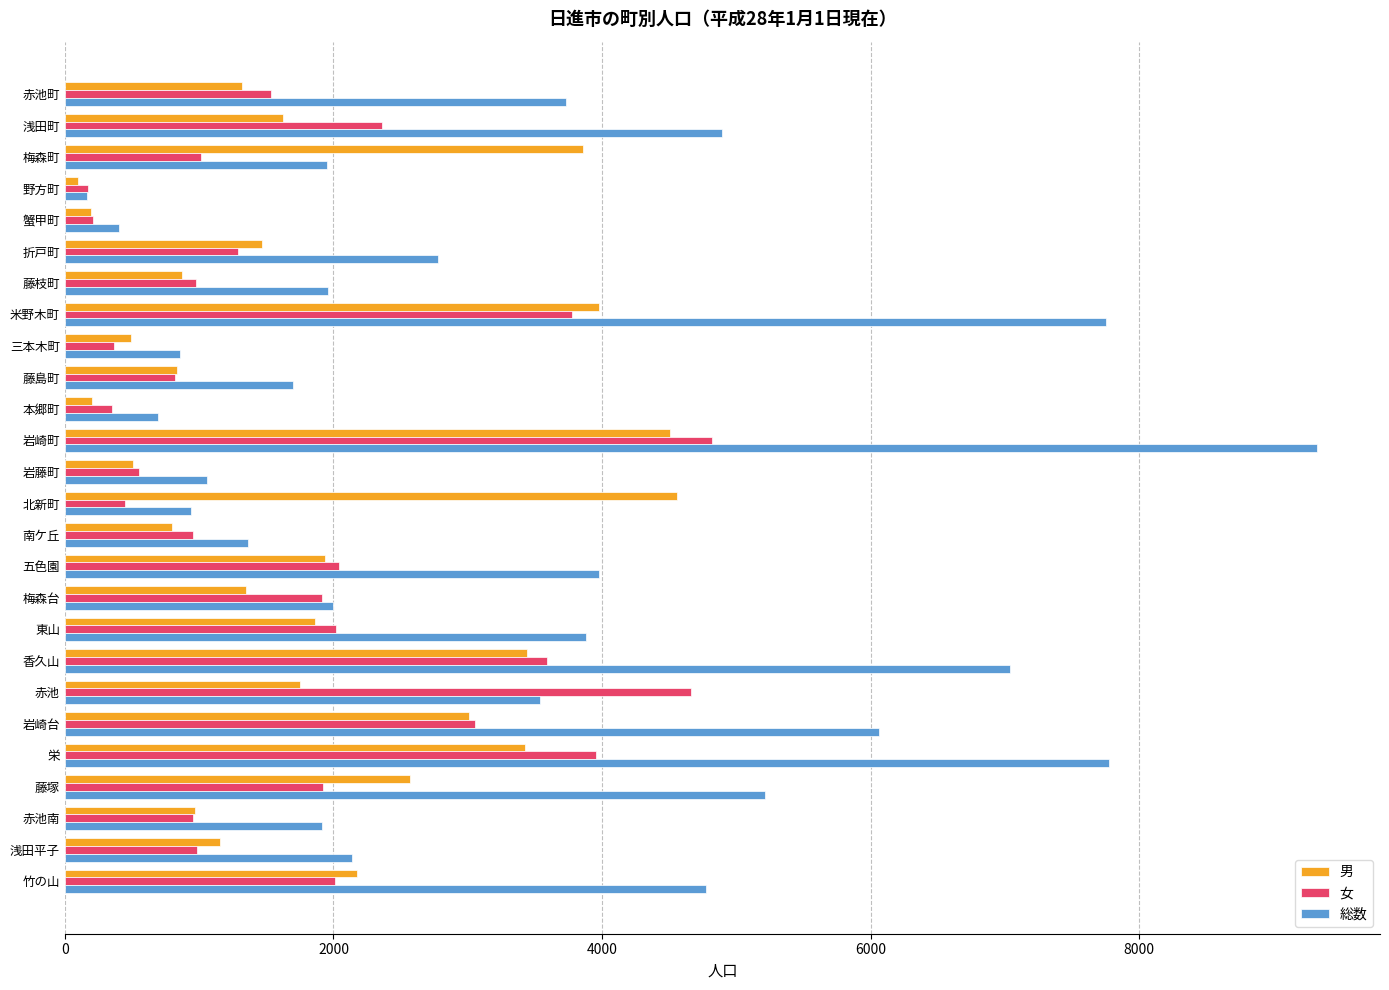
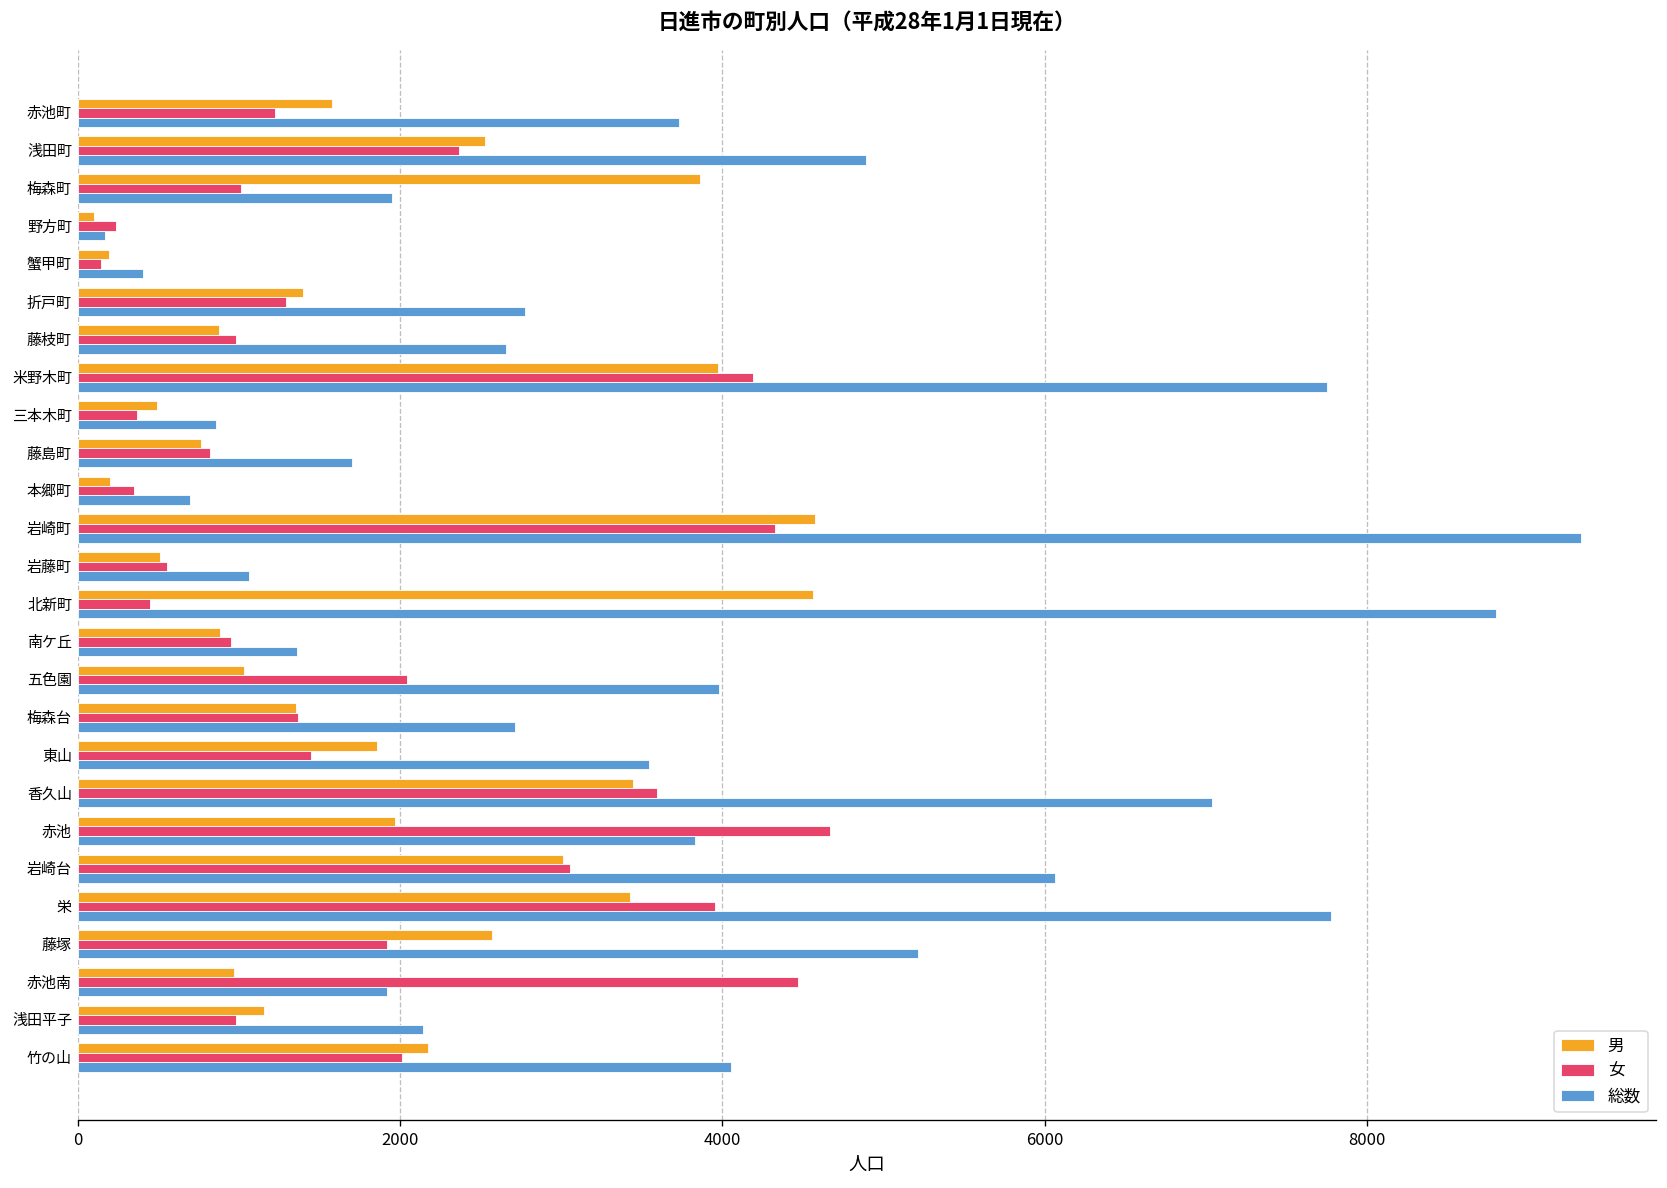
  {
    "男": {
-     "赤池町": 1320,
-     "浅田町": 1630,
+     "赤池町": 1580,
+     "浅田町": 2530,
      "梅森町": 3860,
      "野方町": 100,
      "蟹甲町": 200,
-     "折戸町": 1470,
+     "折戸町": 1400,
      "藤枝町": 870,
      "米野木町": 3970,
      "三本木町": 490,
-     "藤島町": 830,
+     "藤島町": 770,
      "本郷町": 200,
-     "岩崎町": 4510,
+     "岩崎町": 4580,
      "岩藤町": 510,
      "北新町": 4560,
-     "南ケ丘": 800,
-     "五色園": 1940,
+     "南ケ丘": 890,
+     "五色園": 1030,
      "梅森台": 1350,
      "東山": 1860,
      "香久山": 3440,
-     "赤池": 1750,
+     "赤池": 1970,
      "岩崎台": 3010,
      "栄": 3420,
      "藤塚": 2570,
      "赤池南": 970,
      "浅田平子": 1160,
      "竹の山": 2170
    },
    "女": {
-     "赤池町": 1540,
+     "赤池町": 1220,
      "浅田町": 2360,
      "梅森町": 1010,
-     "野方町": 170,
-     "蟹甲町": 210,
+     "野方町": 240,
+     "蟹甲町": 140,
      "折戸町": 1290,
      "藤枝町": 980,
-     "米野木町": 3780,
+     "米野木町": 4190,
      "三本木町": 370,
      "藤島町": 820,
      "本郷町": 350,
-     "岩崎町": 4820,
+     "岩崎町": 4320,
      "岩藤町": 560,
      "北新町": 450,
      "南ケ丘": 950,
      "五色園": 2040,
-     "梅森台": 1910,
-     "東山": 2020,
+     "梅森台": 1360,
+     "東山": 1450,
      "香久山": 3590,
      "赤池": 4670,
      "岩崎台": 3050,
      "栄": 3960,
      "藤塚": 1920,
-     "赤池南": 950,
+     "赤池南": 4470,
      "浅田平子": 980,
      "竹の山": 2010
    },
    "総数": {
      "赤池町": 3730,
      "浅田町": 4890,
      "梅森町": 1950,
      "野方町": 170,
      "蟹甲町": 400,
      "折戸町": 2780,
-     "藤枝町": 1960,
+     "藤枝町": 2660,
      "米野木町": 7750,
      "三本木町": 860,
      "藤島町": 1700,
      "本郷町": 700,
      "岩崎町": 9330,
      "岩藤町": 1060,
-     "北新町": 940,
+     "北新町": 8800,
      "南ケ丘": 1360,
      "五色園": 3980,
-     "梅森台": 2000,
-     "東山": 3880,
+     "梅森台": 2720,
+     "東山": 3540,
      "香久山": 7040,
-     "赤池": 3540,
+     "赤池": 3830,
      "岩崎台": 6060,
      "栄": 7780,
      "藤塚": 5220,
      "赤池南": 1920,
      "浅田平子": 2140,
-     "竹の山": 4780
+     "竹の山": 4050
    }
  }
